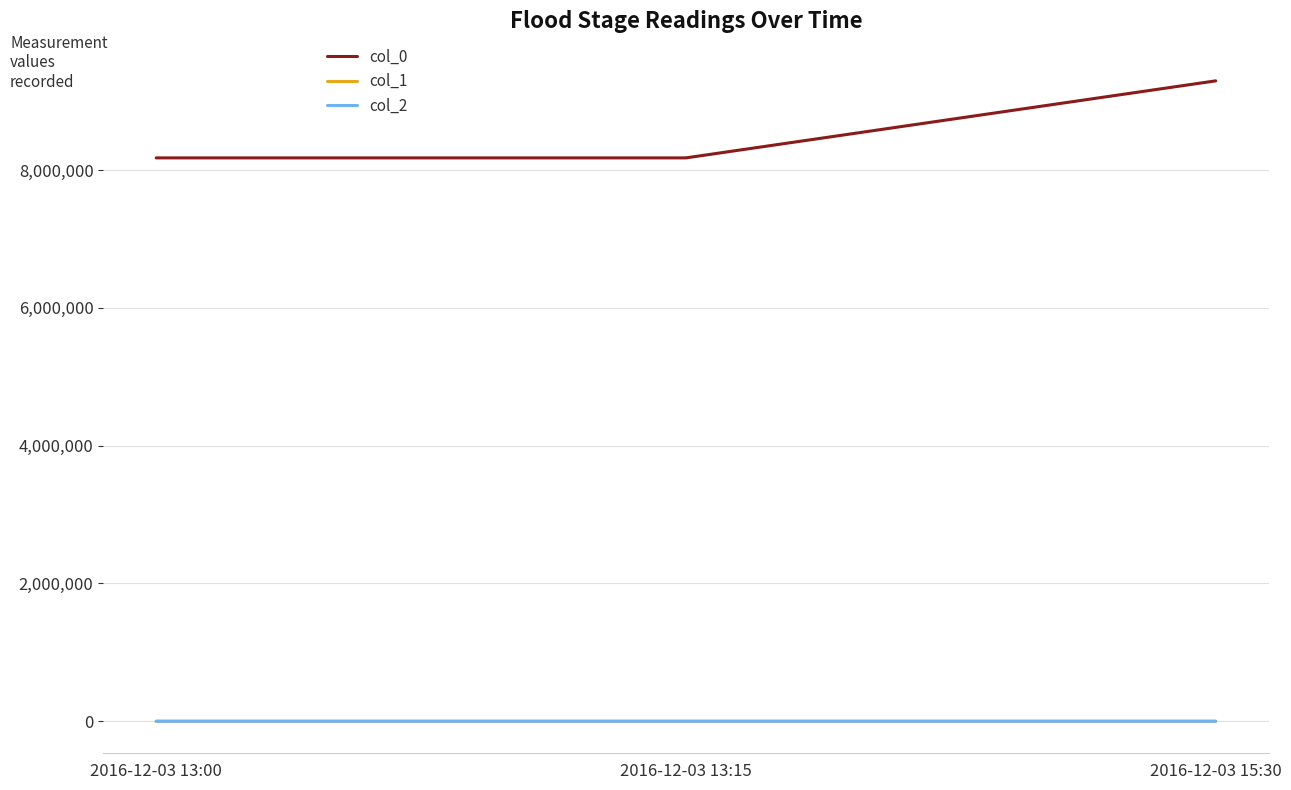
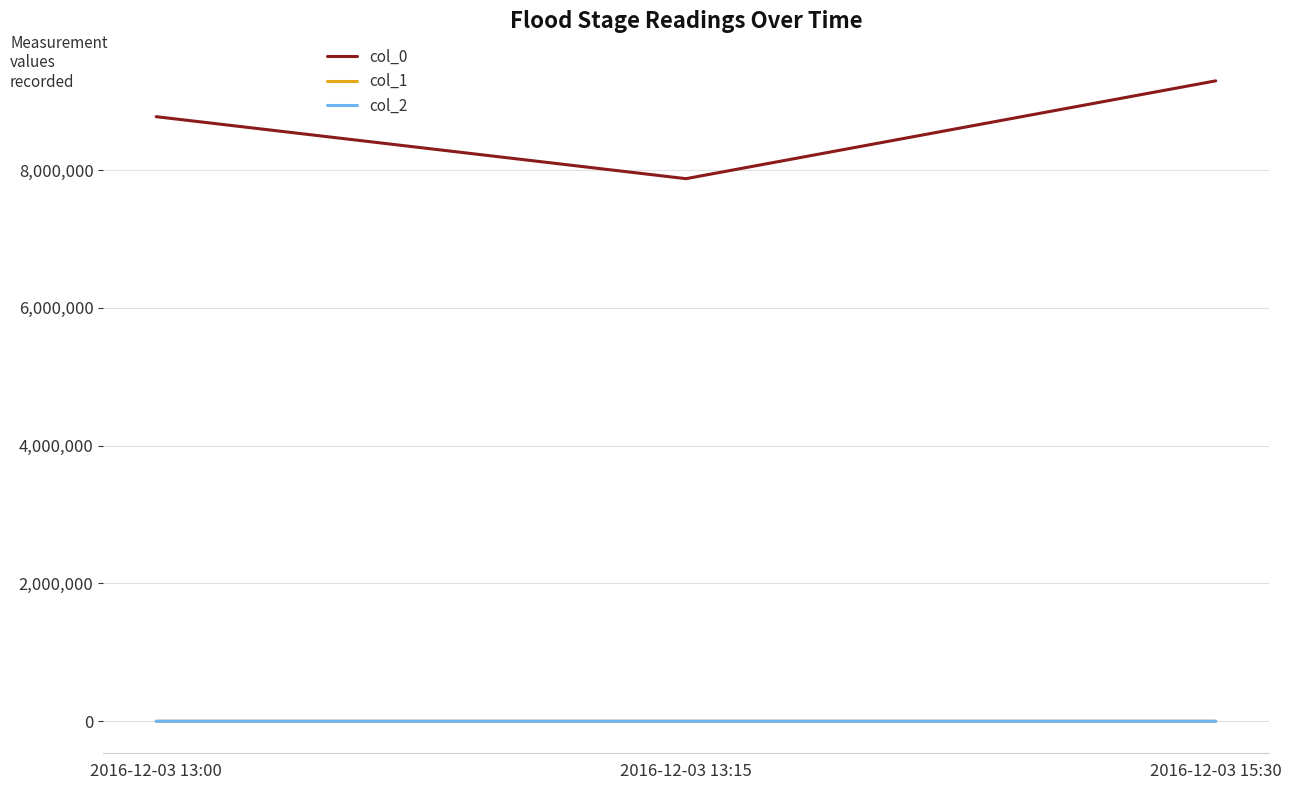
  {
    "col_0": {
-     "2016-12-03 13:00": "8,200,000",
-     "2016-12-03 13:15": "8,200,000",
+     "2016-12-03 13:00": "8,800,000",
+     "2016-12-03 13:15": "7,900,000",
      "2016-12-03 15:30": "9,300,000"
    },
    "col_2": {
      "2016-12-03 13:00": "0",
      "2016-12-03 13:15": "0",
      "2016-12-03 15:30": "0"
    }
  }
